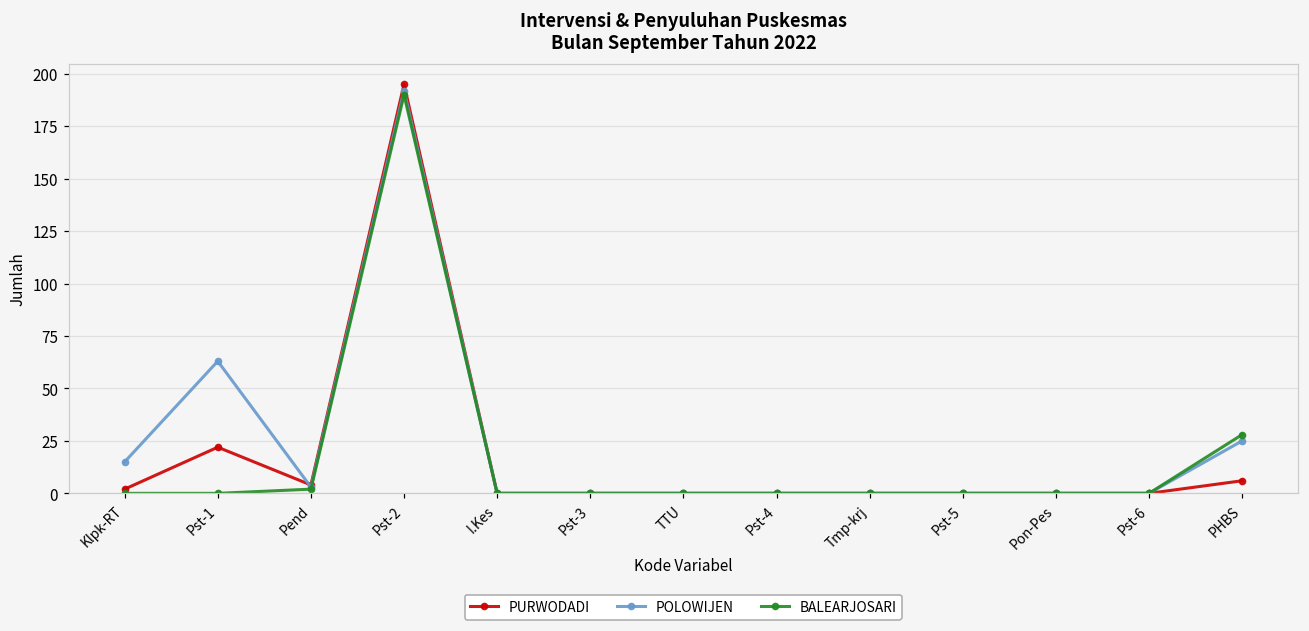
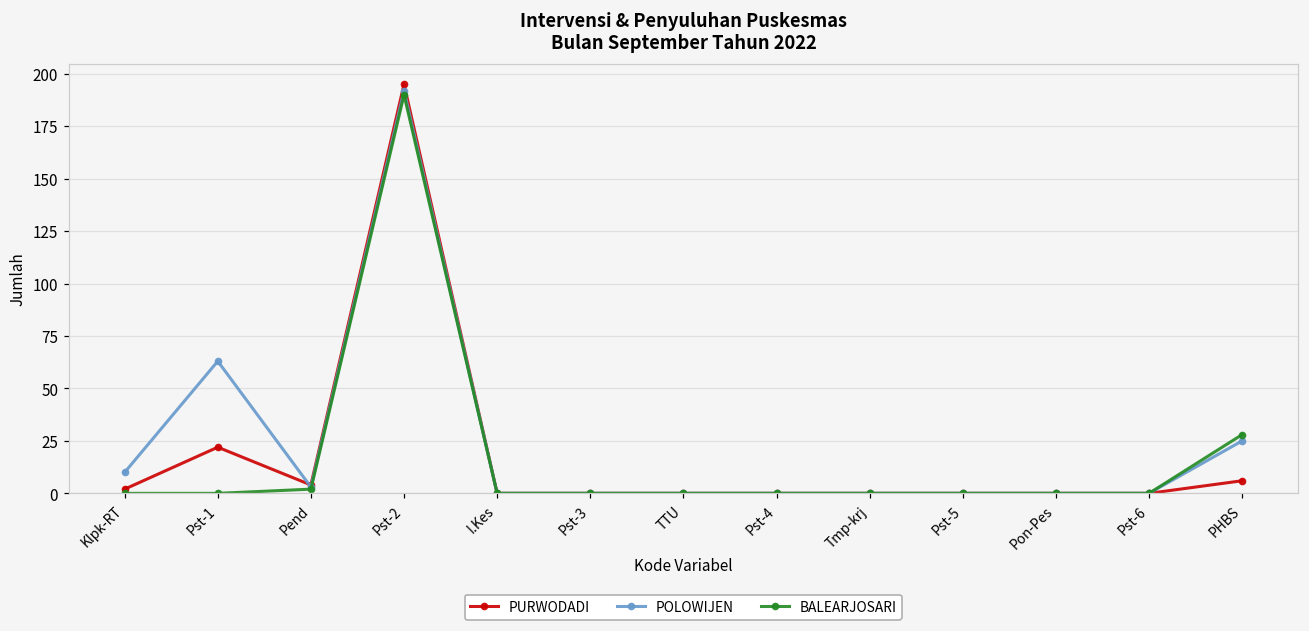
  {
    "PURWODADI": {
      "Klpk-RT": 2,
      "Pst-1": 22,
      "Pst-2": 195,
      "PHBS": 6
    },
    "POLOWIJEN": {
-     "Klpk-RT": 15,
+     "Klpk-RT": 10,
      "Pst-1": 63,
      "Pst-2": 192,
      "PHBS": 25
    },
    "BALEARJOSARI": {
      "Klpk-RT": 0,
      "Pst-1": 0,
      "Pst-2": 190,
      "PHBS": 28
    }
  }
